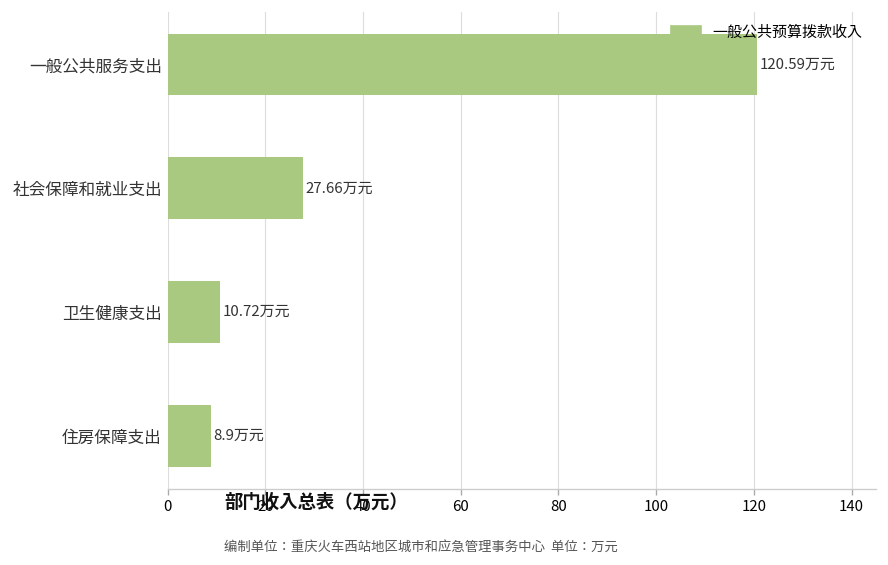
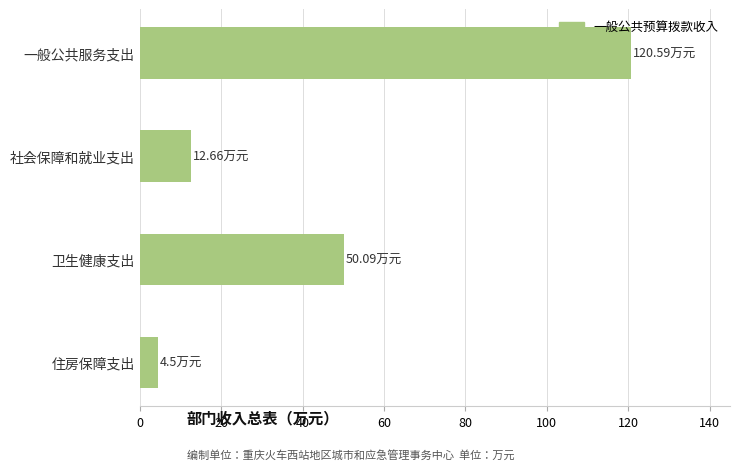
  {
    "一般公共服务支出": 120.59,
-   "社会保障和就业支出": 27.66,
-   "卫生健康支出": 10.72,
-   "住房保障支出": 8.9
+   "社会保障和就业支出": 12.66,
+   "卫生健康支出": 50.09,
+   "住房保障支出": 4.5
  }
